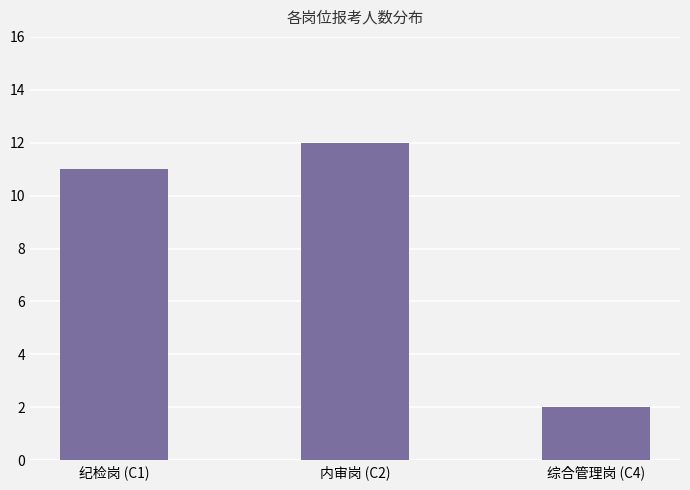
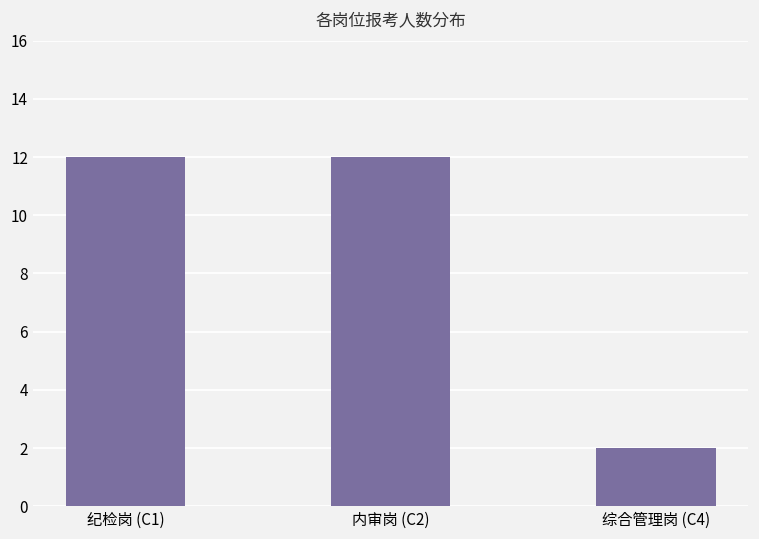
  {
-   "纪检岗 (C1)": 11,
+   "纪检岗 (C1)": 12,
    "内审岗 (C2)": 12,
    "综合管理岗 (C4)": 2
  }
